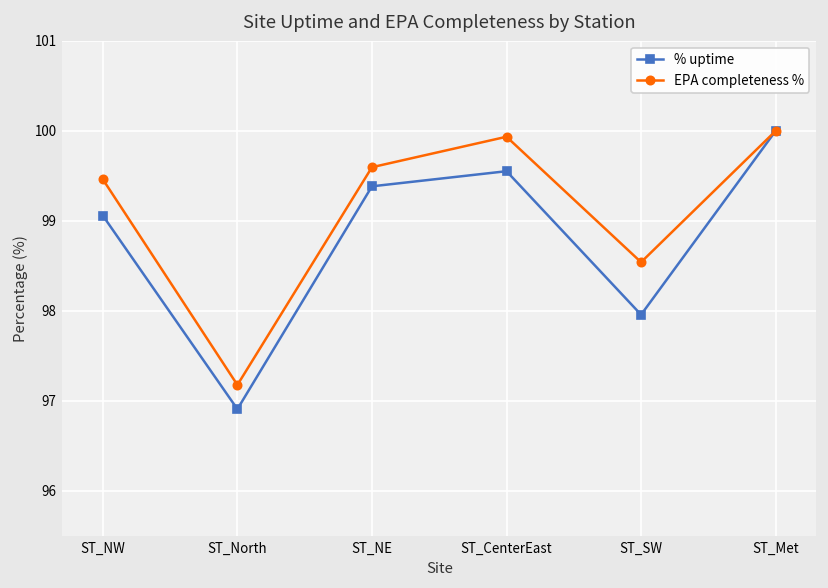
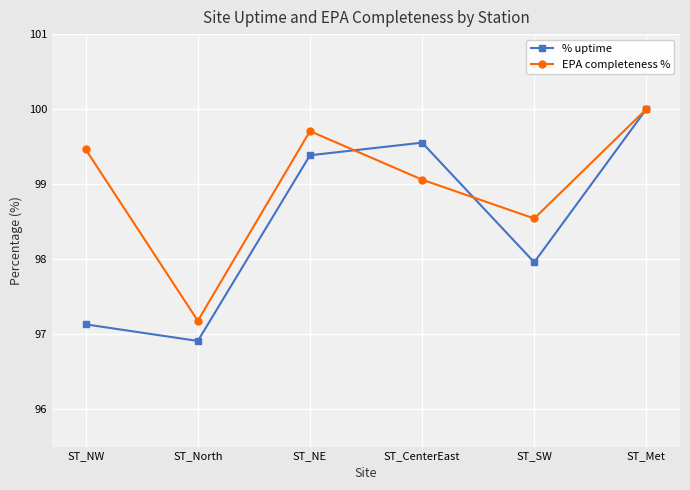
  {
    "% uptime": {
-     "ST_NW": 99.1,
+     "ST_NW": 97.1,
      "ST_North": 96.9,
      "ST_NE": 99.4,
      "ST_CenterEast": 99.6,
      "ST_SW": 98.0
    },
    "EPA completeness %": {
      "ST_NW": 99.5,
      "ST_North": 97.2,
-     "ST_NE": 99.6,
-     "ST_CenterEast": 99.9,
+     "ST_NE": 99.7,
+     "ST_CenterEast": 99.1,
      "ST_SW": 98.5
    }
  }
